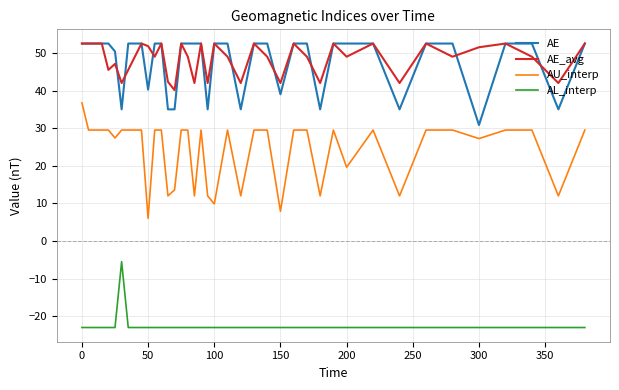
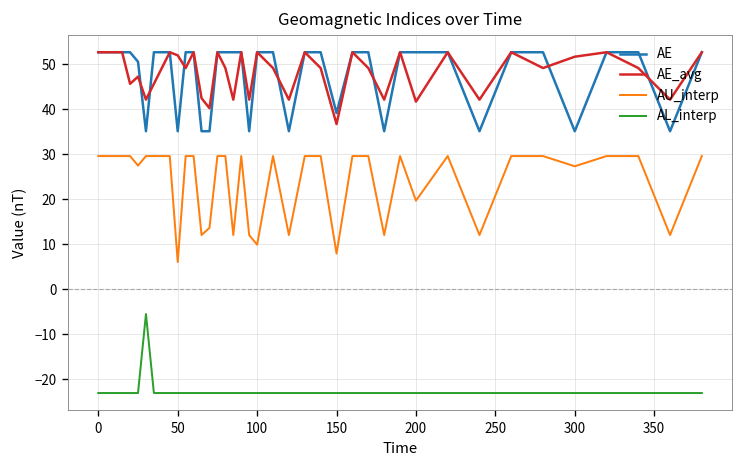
  {
    "AE": {
-     "50": 40,
+     "50": 35,
      "150": 39,
      "200": 53,
-     "300": 31
+     "300": 35
    },
    "AE_avg": {
      "50": 52,
-     "150": 42,
-     "200": 49,
+     "150": 37,
+     "200": 42,
      "300": 52
    },
    "AU_interp": {
-     "0": 37,
+     "0": 30,
      "50": 6,
      "100": 10,
      "150": 8,
      "200": 20,
      "300": 27
    },
    "AL_interp": {
      "0": -23,
      "50": -23,
      "100": -23,
      "150": -23,
      "200": -23,
      "300": -23
    }
  }
